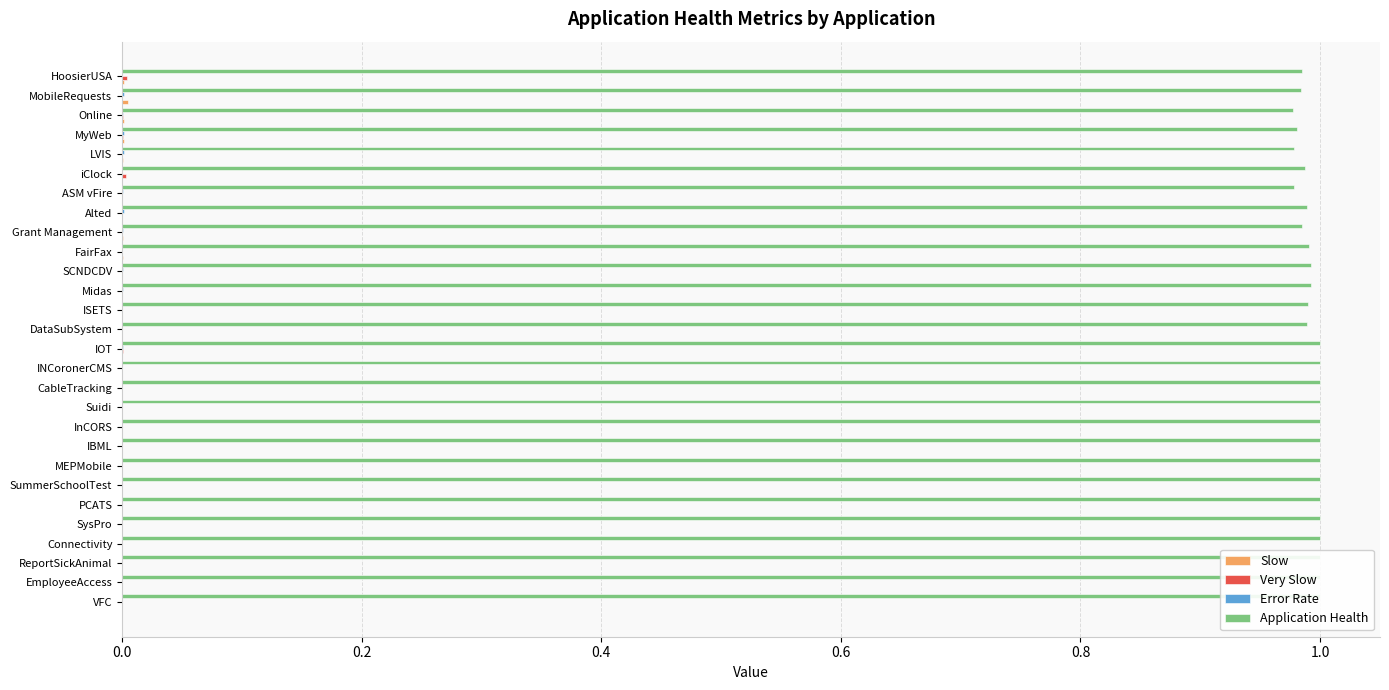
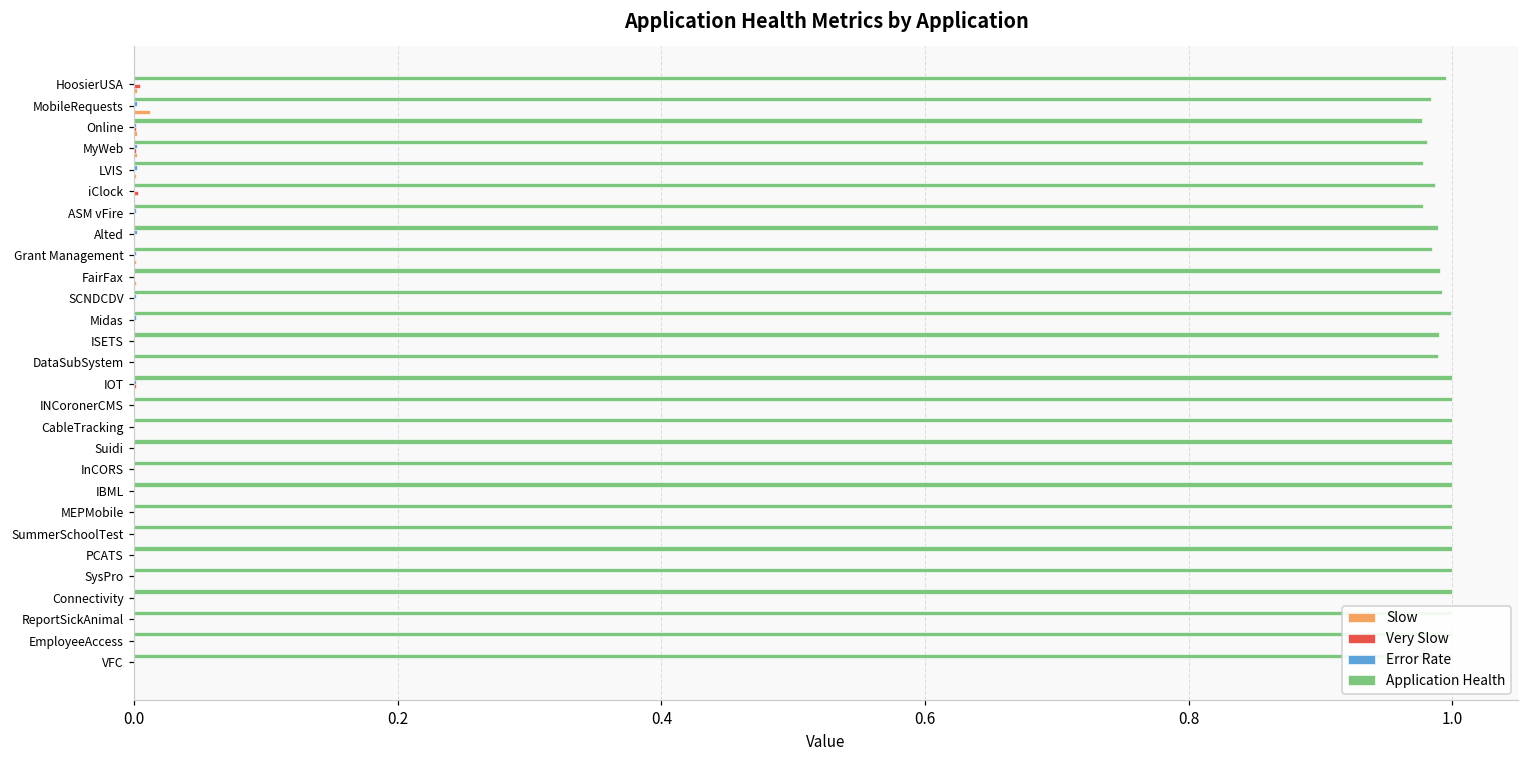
  {
    "Slow": {
-     "MobileRequests": 0.005,
+     "MobileRequests": 0.012,
      "iClock": 0.000,
      "ASM vFire": 0.000,
      "Alted": 0.000,
      "SCNDCDV": 0.000,
      "Midas": 0.000,
      "ISETS": 0.000,
      "DataSubSystem": 0.000,
      "IOT": 0.000,
      "INCoronerCMS": 0.000,
      "CableTracking": 0.000,
      "Suidi": 0.000,
      "InCORS": 0.000,
      "IBML": 0.000,
      "MEPMobile": 0.000,
      "SummerSchoolTest": 0.000,
      "PCATS": 0.000,
      "SysPro": 0.000,
      "Connectivity": 0.000,
      "ReportSickAnimal": 0.000,
      "EmployeeAccess": 0.000,
      "VFC": 0.000
    },
    "Very Slow": {
      "HoosierUSA": 0.004,
      "MobileRequests": 0.000,
      "LVIS": 0.000,
      "iClock": 0.003,
      "ASM vFire": 0.000,
      "Alted": 0.000,
      "Grant Management": 0.000,
      "FairFax": 0.000,
      "SCNDCDV": 0.000,
      "Midas": 0.000,
      "ISETS": 0.000,
      "DataSubSystem": 0.000,
      "INCoronerCMS": 0.000,
      "CableTracking": 0.000,
      "Suidi": 0.000,
      "InCORS": 0.000,
      "IBML": 0.000,
      "MEPMobile": 0.000,
      "SummerSchoolTest": 0.000,
      "PCATS": 0.000,
      "SysPro": 0.000,
      "Connectivity": 0.000,
      "ReportSickAnimal": 0.000,
      "EmployeeAccess": 0.000,
      "VFC": 0.000
    },
    "Error Rate": {
      "HoosierUSA": 0.000,
      "iClock": 0.000,
      "FairFax": 0.000,
      "DataSubSystem": 0.000,
      "INCoronerCMS": 0.000,
      "CableTracking": 0.000,
      "Suidi": 0.000,
      "InCORS": 0.000,
      "IBML": 0.000,
      "MEPMobile": 0.000,
      "SummerSchoolTest": 0.000,
      "PCATS": 0.000,
      "SysPro": 0.000,
      "Connectivity": 0.000,
      "ReportSickAnimal": 0.000,
      "EmployeeAccess": 0.000,
      "VFC": 0.000
    },
    "Application Health": {
-     "HoosierUSA": 0.985,
+     "HoosierUSA": 0.995,
      "MobileRequests": 0.984,
      "Online": 0.977,
      "MyWeb": 0.981,
      "LVIS": 0.978,
      "iClock": 0.987,
      "ASM vFire": 0.978,
      "Alted": 0.989,
      "Grant Management": 0.985,
      "FairFax": 0.991,
      "SCNDCDV": 0.992,
-     "Midas": 0.992,
+     "Midas": 0.999,
      "ISETS": 0.990,
      "DataSubSystem": 0.989,
      "IOT": 1.000,
      "INCoronerCMS": 1.000,
      "CableTracking": 1.000,
      "Suidi": 1.000,
      "InCORS": 1.000,
      "IBML": 1.000,
      "MEPMobile": 1.000,
      "SummerSchoolTest": 1.000,
      "PCATS": 1.000,
      "SysPro": 1.000,
      "Connectivity": 1.000
    }
  }
